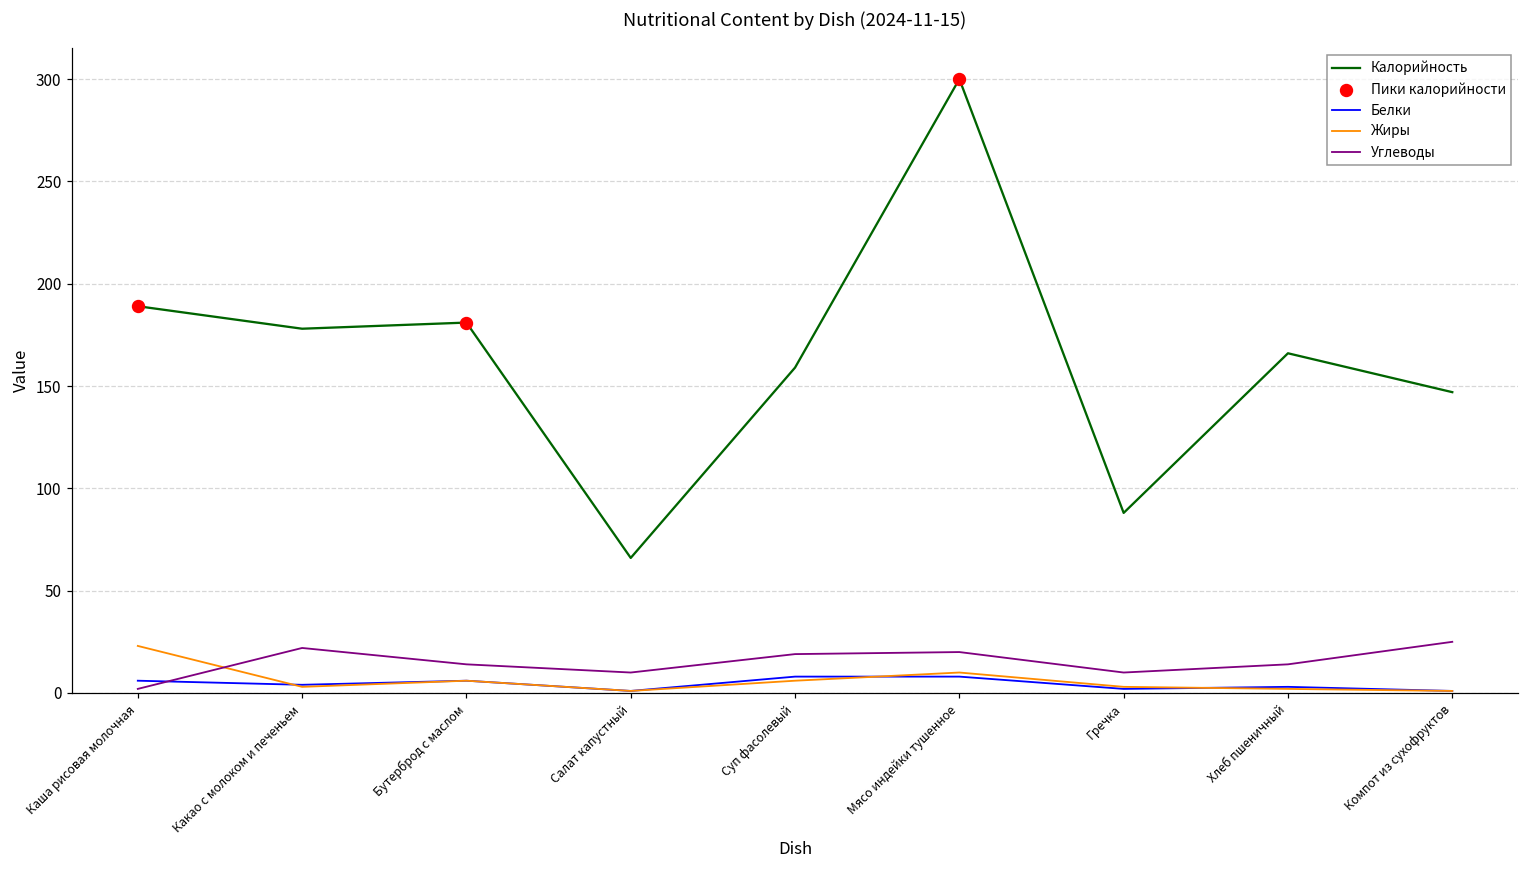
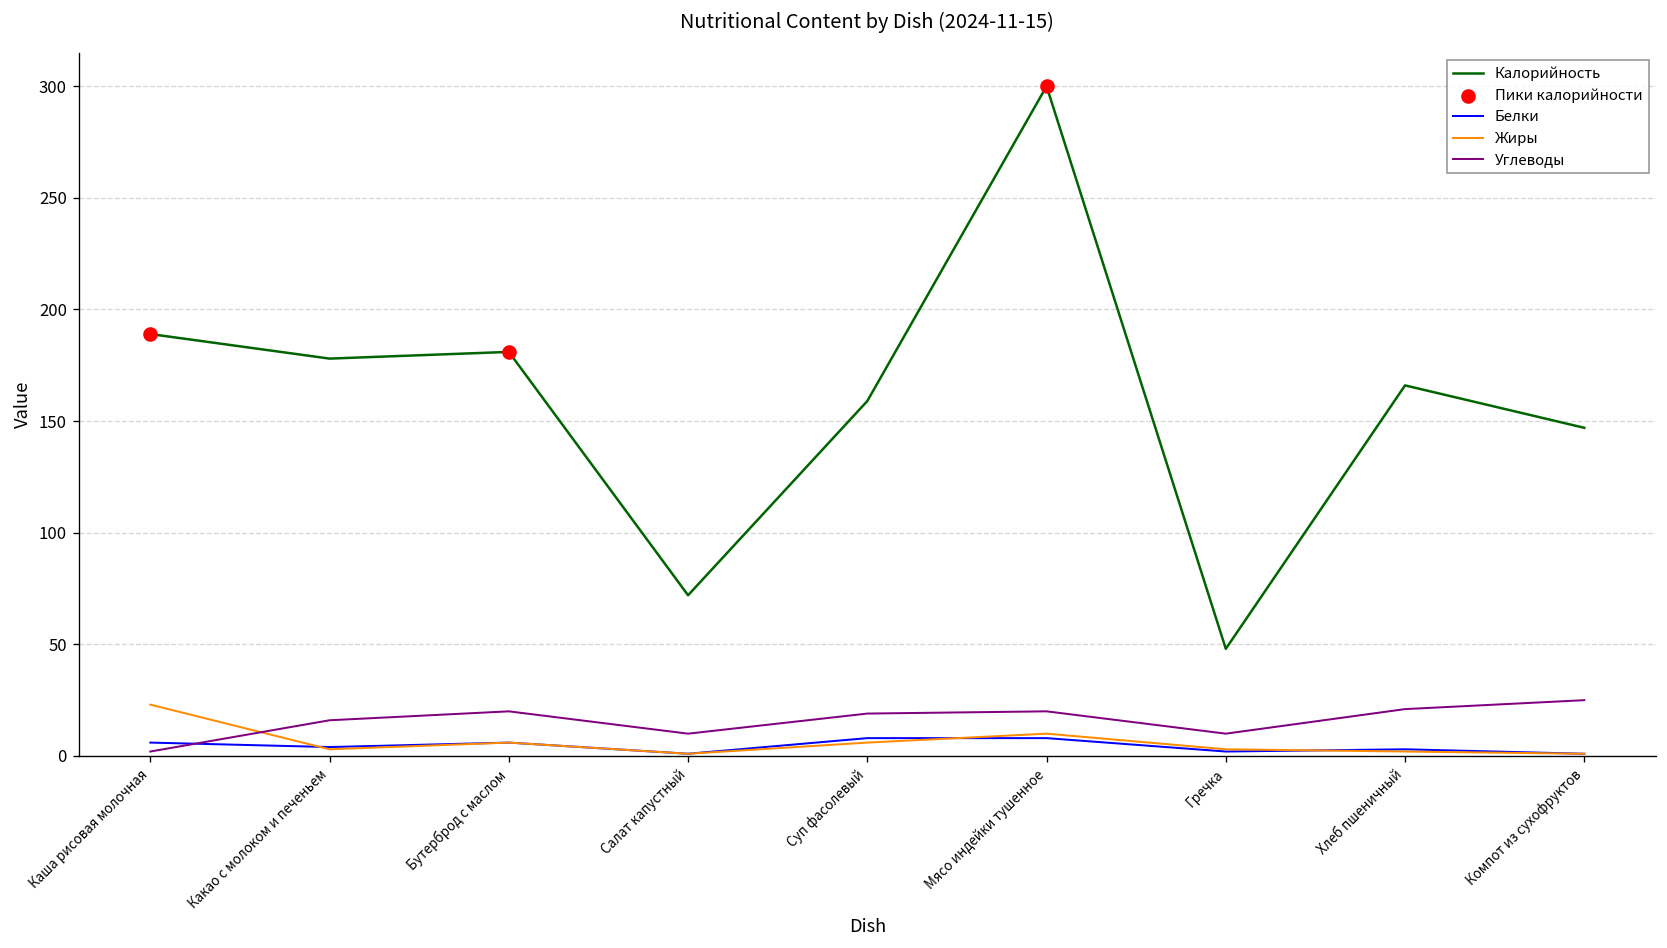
  {
    "Калорийность": {
      "Какао с молоком и печеньем": 178,
-     "Салат капустный": 66,
+     "Салат капустный": 72,
      "Суп фасолевый": 159,
-     "Гречка": 88,
+     "Гречка": 48,
      "Хлеб пшеничный": 166,
      "Компот из сухофруктов": 147
    },
    "Белки": {
      "Каша рисовая молочная": 6,
      "Суп фасолевый": 8,
      "Мясо индейки тушенное": 8
    },
    "Жиры": {
      "Каша рисовая молочная": 23,
      "Суп фасолевый": 6,
      "Мясо индейки тушенное": 10
    },
    "Углеводы": {
      "Каша рисовая молочная": 2,
-     "Какао с молоком и печеньем": 22,
-     "Бутерброд с маслом": 14,
+     "Какао с молоком и печеньем": 16,
+     "Бутерброд с маслом": 20,
      "Салат капустный": 10,
      "Суп фасолевый": 19,
      "Мясо индейки тушенное": 20,
      "Гречка": 10,
-     "Хлеб пшеничный": 14,
+     "Хлеб пшеничный": 21,
      "Компот из сухофруктов": 25
    }
  }
